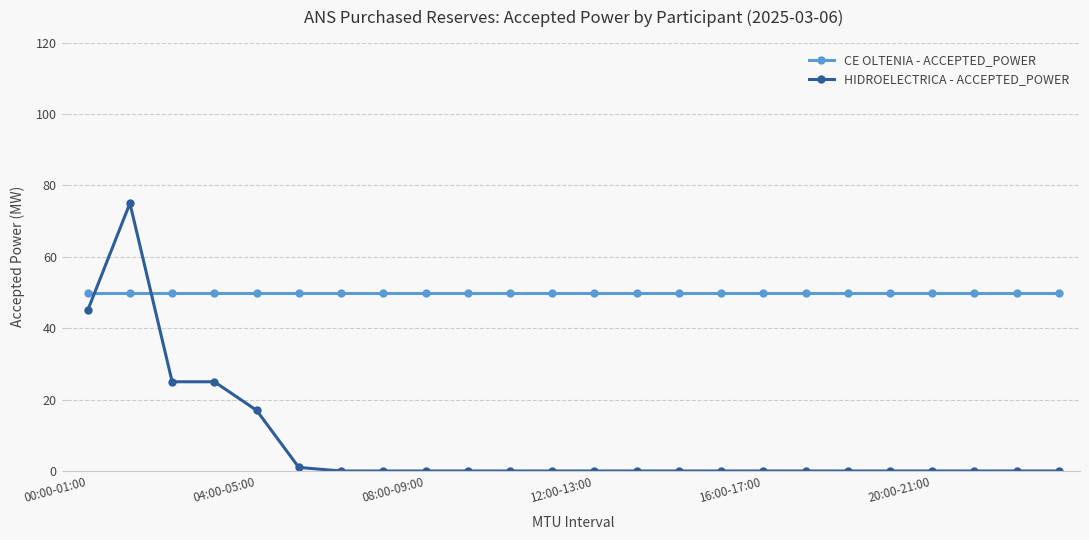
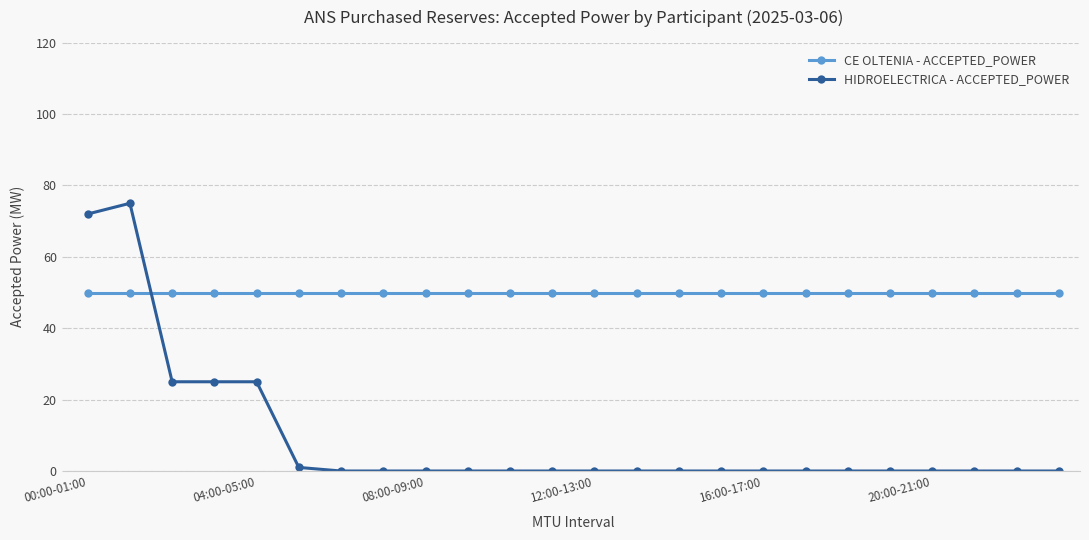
  {
    "CE OLTENIA - ACCEPTED_POWER": {
      "00:00-01:00": 50,
      "04:00-05:00": 50,
      "08:00-09:00": 50,
      "12:00-13:00": 50,
      "16:00-17:00": 50,
      "20:00-21:00": 50
    },
    "HIDROELECTRICA - ACCEPTED_POWER": {
-     "00:00-01:00": 45,
-     "04:00-05:00": 17,
+     "00:00-01:00": 72,
+     "04:00-05:00": 25,
      "08:00-09:00": 0,
      "12:00-13:00": 0,
      "16:00-17:00": 0,
      "20:00-21:00": 0
    }
  }
